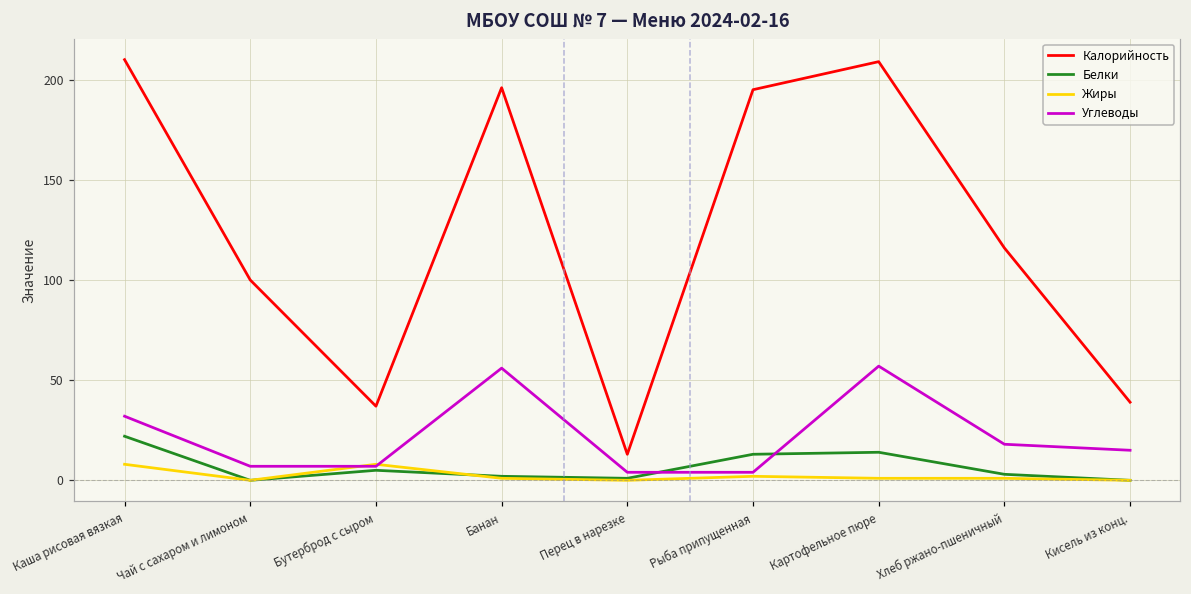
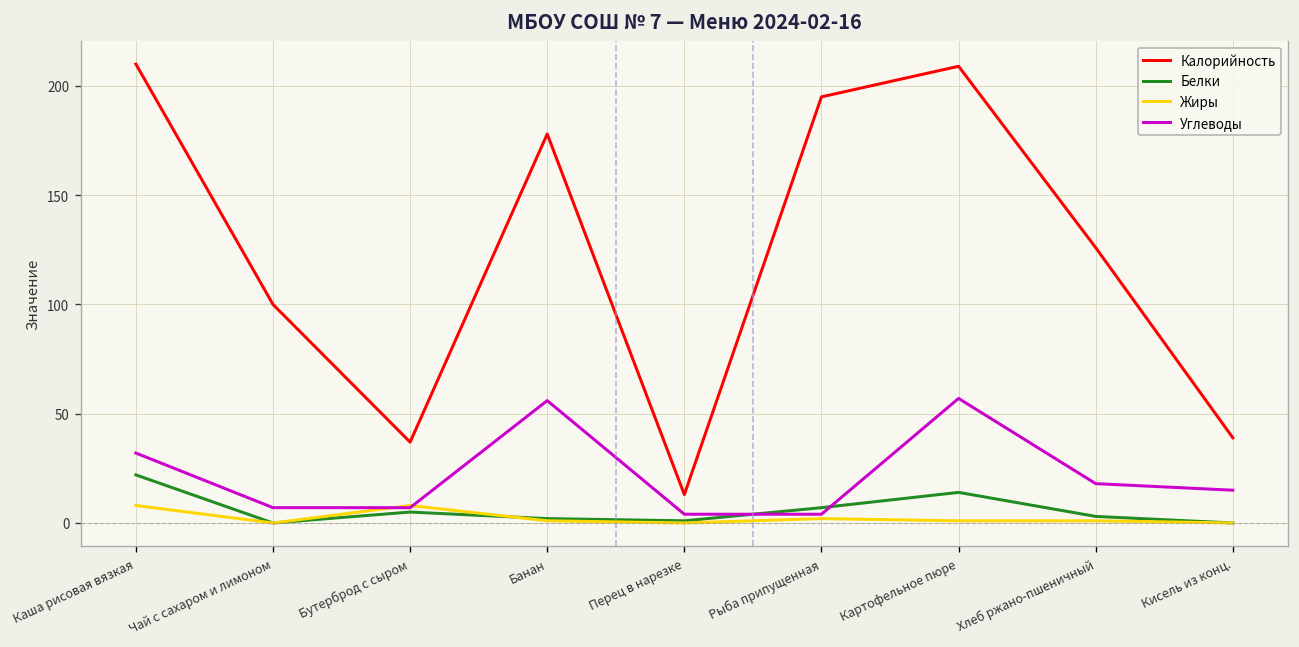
  {
    "Калорийность": {
      "Каша рисовая вязкая": 210,
      "Чай с сахаром и лимоном": 100,
      "Бутерброд с сыром": 37,
-     "Банан": 196,
+     "Банан": 178,
      "Перец в нарезке": 13,
      "Рыба припущенная": 195,
      "Картофельное пюре": 209,
-     "Хлеб ржано-пшеничный": 116,
+     "Хлеб ржано-пшеничный": 126,
      "Кисель из конц.": 39
    },
    "Белки": {
      "Каша рисовая вязкая": 22,
      "Бутерброд с сыром": 5,
-     "Рыба припущенная": 13,
+     "Рыба припущенная": 7,
      "Картофельное пюре": 14,
      "Хлеб ржано-пшеничный": 3
    },
    "Жиры": {
      "Каша рисовая вязкая": 8,
      "Рыба припущенная": 2,
      "Картофельное пюре": 1,
      "Хлеб ржано-пшеничный": 1
    },
    "Углеводы": {
      "Каша рисовая вязкая": 32,
      "Чай с сахаром и лимоном": 7,
      "Банан": 56,
      "Перец в нарезке": 4,
      "Рыба припущенная": 4,
      "Картофельное пюре": 57,
      "Хлеб ржано-пшеничный": 18,
      "Кисель из конц.": 15
    }
  }
